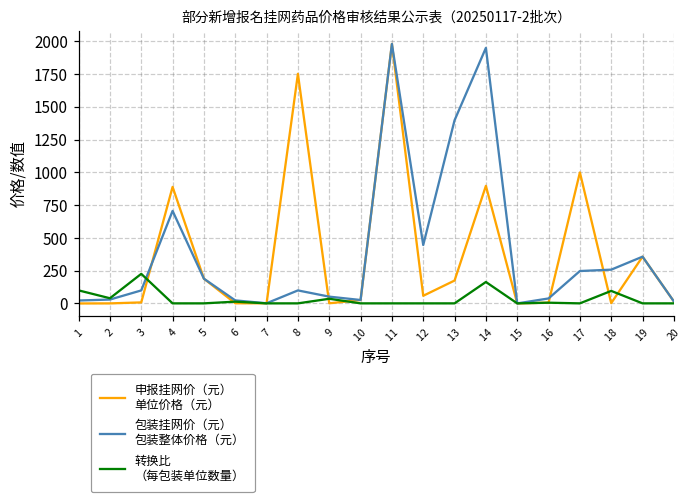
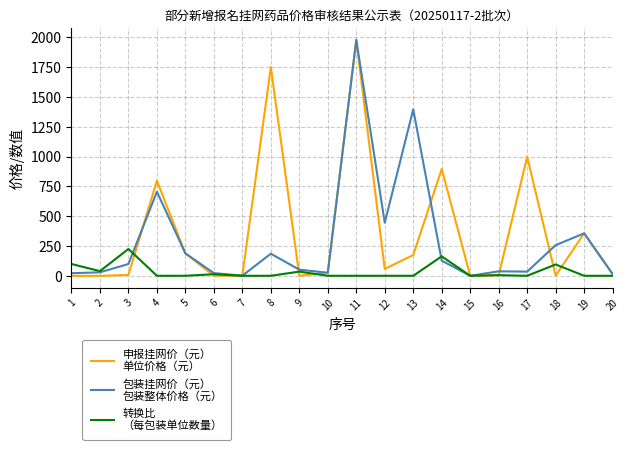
  {
    "申报挂网价（元） 单位价格（元）": {
      "1": 0,
      "2": 0,
      "3": 10,
-     "4": 890,
+     "4": 800,
      "8": 1750,
      "9": 0,
      "12": 60,
      "13": 180,
      "14": 900,
      "17": 1000,
      "18": 0
    },
    "包装挂网价（元） 包装整体价格（元）": {
      "1": 20,
      "3": 100,
      "4": 710,
-     "8": 100,
+     "8": 190,
      "12": 450,
      "13": 1400,
-     "14": 1950,
+     "14": 130,
      "16": 40,
-     "17": 250,
+     "17": 40,
      "18": 260
    },
    "转换比 （每包装单位数量）": {
      "1": 100,
      "3": 230,
      "4": 0,
      "5": 0,
      "8": 0,
      "10": 0,
      "11": 0,
      "12": 0,
      "13": 0,
      "14": 160,
      "17": 0,
      "18": 100,
      "19": 0
    }
  }
